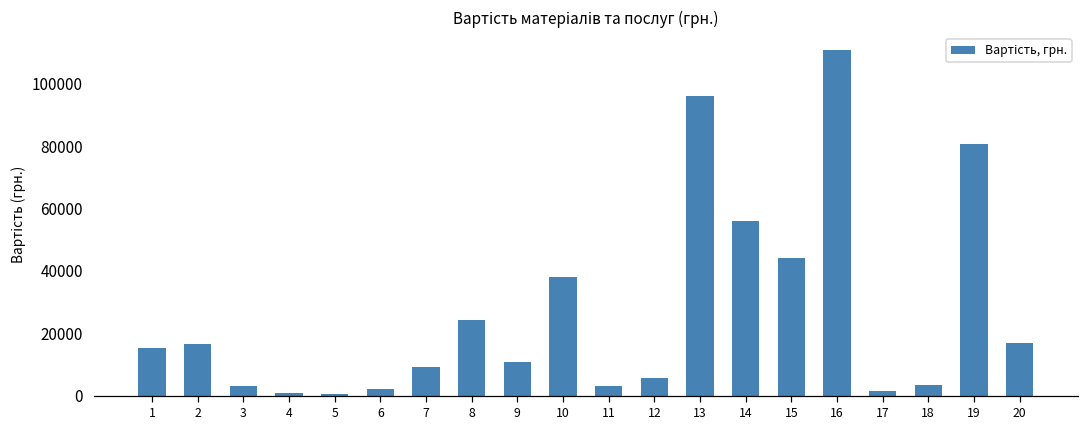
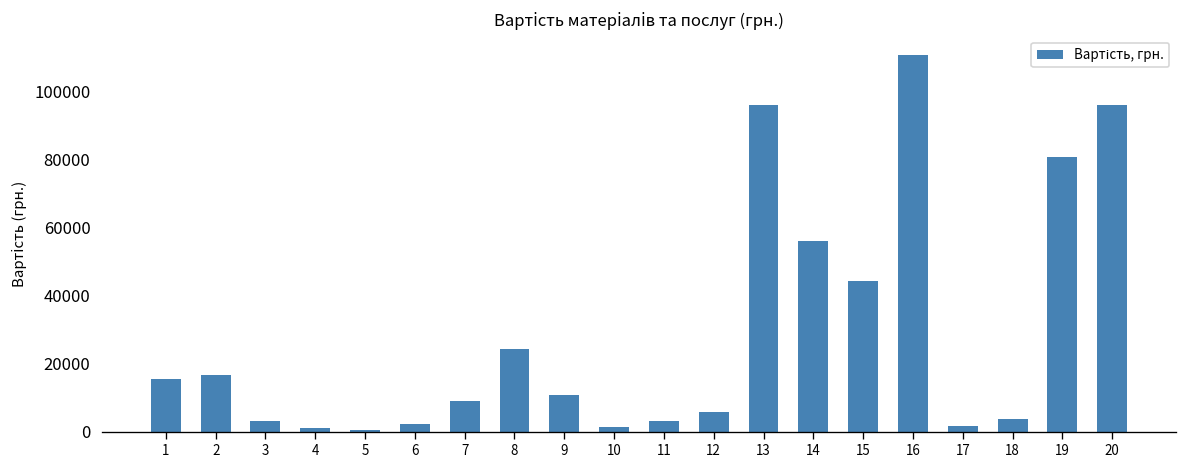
  {
    "1": 15000,
    "2": 17000,
    "3": 3000,
    "4": 1000,
    "6": 2000,
    "7": 9000,
    "8": 24000,
    "9": 11000,
-   "10": 38000,
+   "10": 1000,
    "11": 3000,
    "12": 6000,
    "13": 96000,
    "14": 56000,
    "15": 44000,
    "16": 111000,
    "17": 2000,
    "18": 4000,
    "19": 81000,
-   "20": 17000
+   "20": 96000
  }
